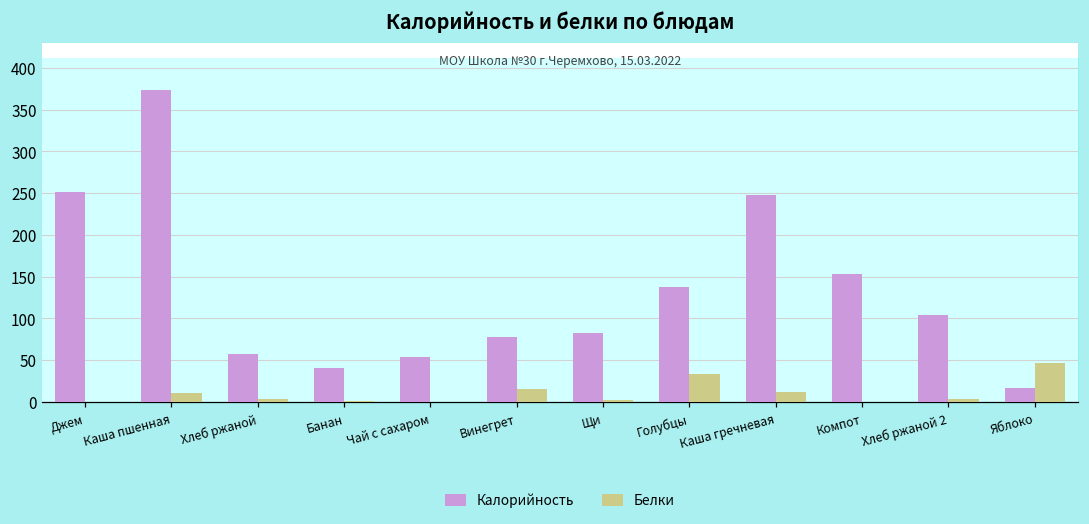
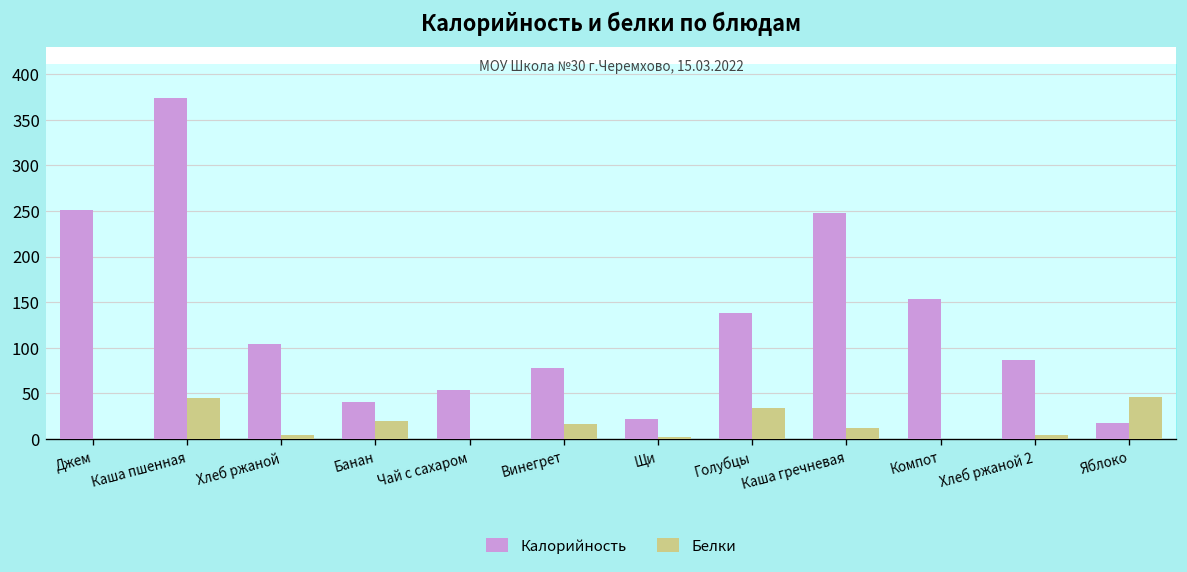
  {
    "Калорийность": {
      "Джем": 250,
      "Каша пшенная": 370,
-     "Хлеб ржаной": 60,
+     "Хлеб ржаной": 100,
      "Банан": 40,
      "Чай с сахаром": 50,
      "Винегрет": 80,
-     "Щи": 80,
+     "Щи": 20,
      "Голубцы": 140,
      "Каша гречневая": 250,
      "Компот": 150,
-     "Хлеб ржаной 2": 100,
+     "Хлеб ржаной 2": 90,
      "Яблоко": 20
    },
    "Белки": {
-     "Каша пшенная": 10,
+     "Каша пшенная": 40,
      "Хлеб ржаной": 0,
-     "Банан": 0,
+     "Банан": 20,
      "Винегрет": 20,
      "Голубцы": 30,
      "Каша гречневая": 10,
      "Хлеб ржаной 2": 0,
      "Яблоко": 50
    }
  }
